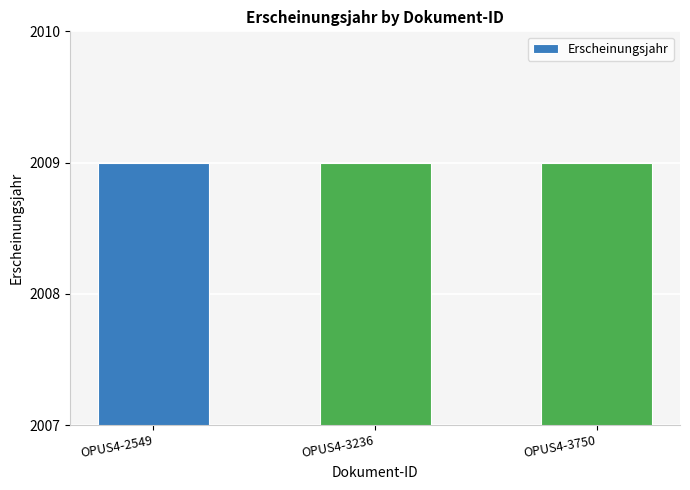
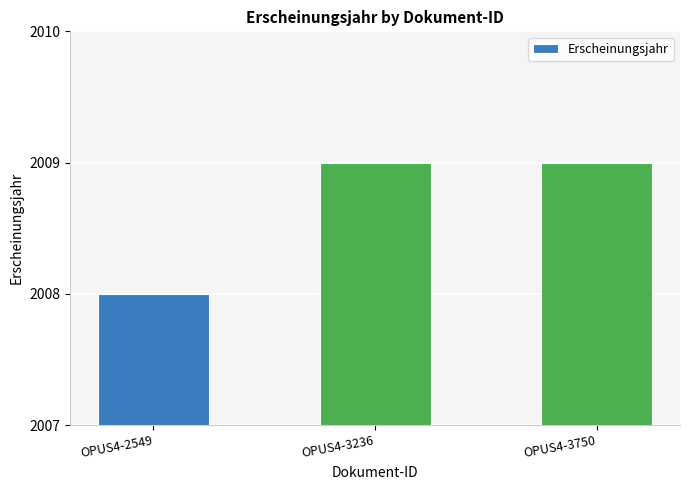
  {
-   "OPUS4-2549": 2009,
+   "OPUS4-2549": 2008,
    "OPUS4-3236": 2009,
    "OPUS4-3750": 2009
  }
